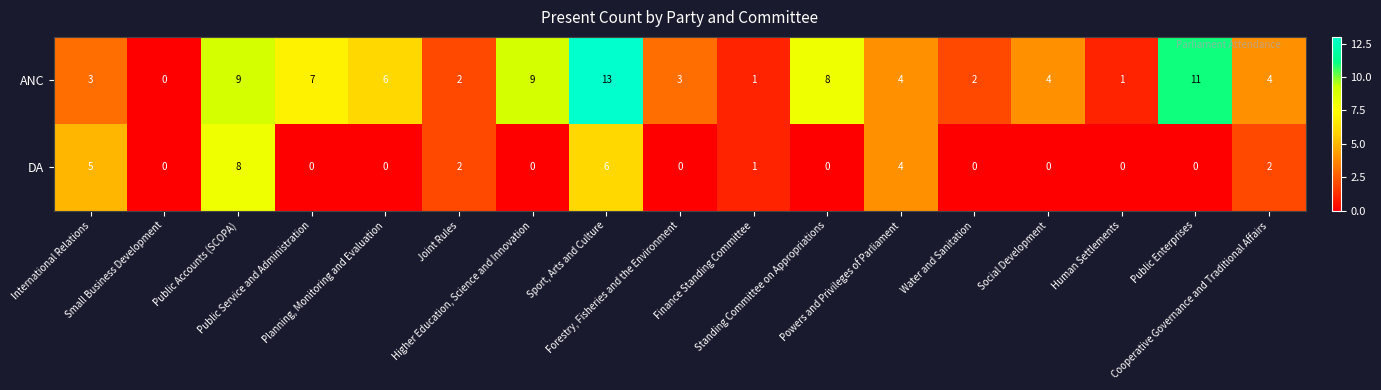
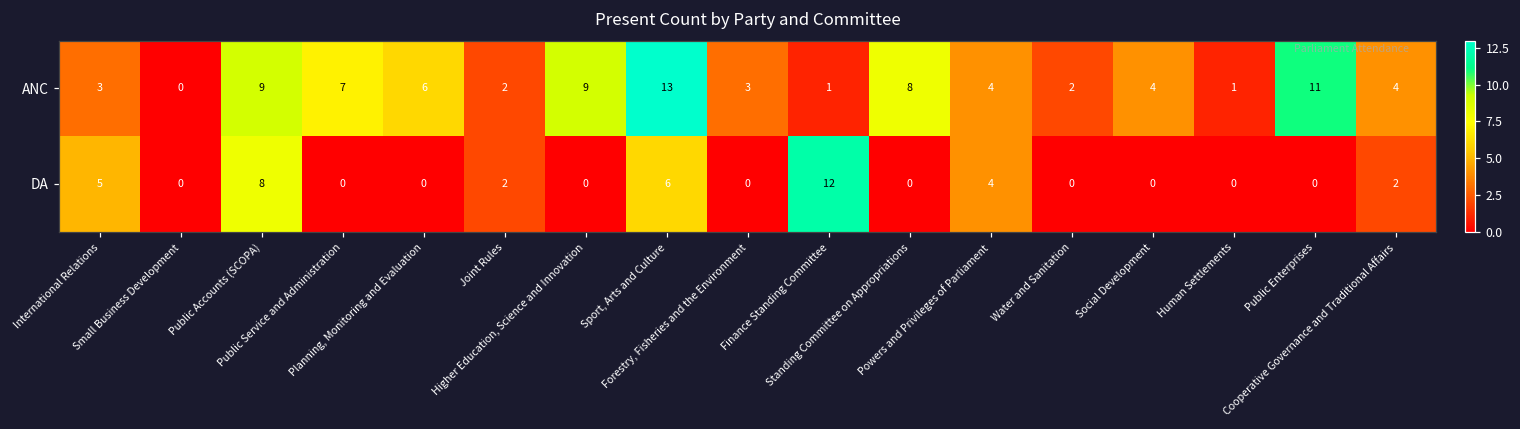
  {
    "ANC": {
      "International Relations": 3,
      "Small Business Development": 0,
      "Public Accounts (SCOPA)": 9,
      "Public Service and Administration": 7,
      "Planning, Monitoring and Evaluation": 6,
      "Joint Rules": 2,
      "Higher Education, Science and Innovation": 9,
      "Sport, Arts and Culture": 13,
      "Forestry, Fisheries and the Environment": 3,
      "Finance Standing Committee": 1,
      "Standing Committee on Appropriations": 8,
      "Powers and Privileges of Parliament": 4,
      "Water and Sanitation": 2,
      "Social Development": 4,
      "Human Settlements": 1,
      "Cooperative Governance and Traditional Affairs": 4
    },
    "DA": {
      "International Relations": 5,
      "Small Business Development": 0,
      "Public Accounts (SCOPA)": 8,
      "Public Service and Administration": 0,
      "Planning, Monitoring and Evaluation": 0,
      "Joint Rules": 2,
      "Higher Education, Science and Innovation": 0,
      "Sport, Arts and Culture": 6,
      "Forestry, Fisheries and the Environment": 0,
-     "Finance Standing Committee": 1,
+     "Finance Standing Committee": 12,
      "Standing Committee on Appropriations": 0,
      "Powers and Privileges of Parliament": 4,
      "Water and Sanitation": 0,
      "Social Development": 0,
      "Human Settlements": 0,
      "Public Enterprises": 0,
      "Cooperative Governance and Traditional Affairs": 2
    }
  }
